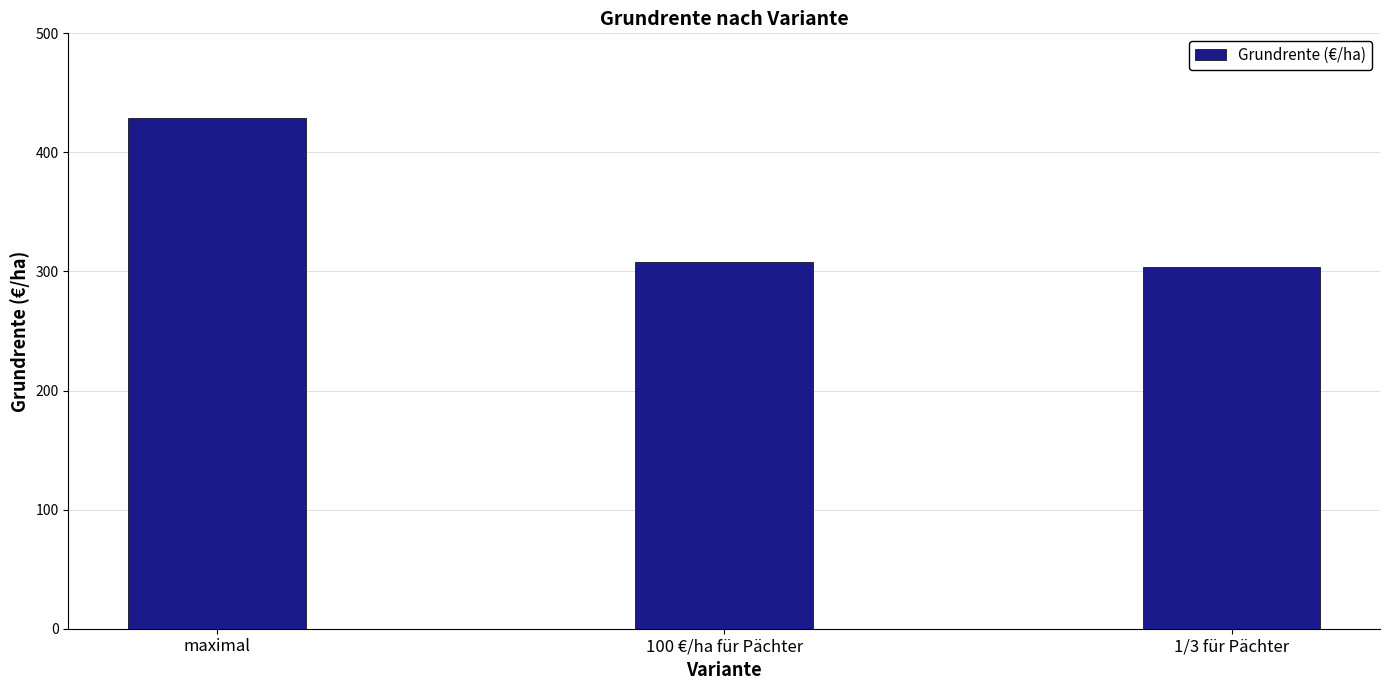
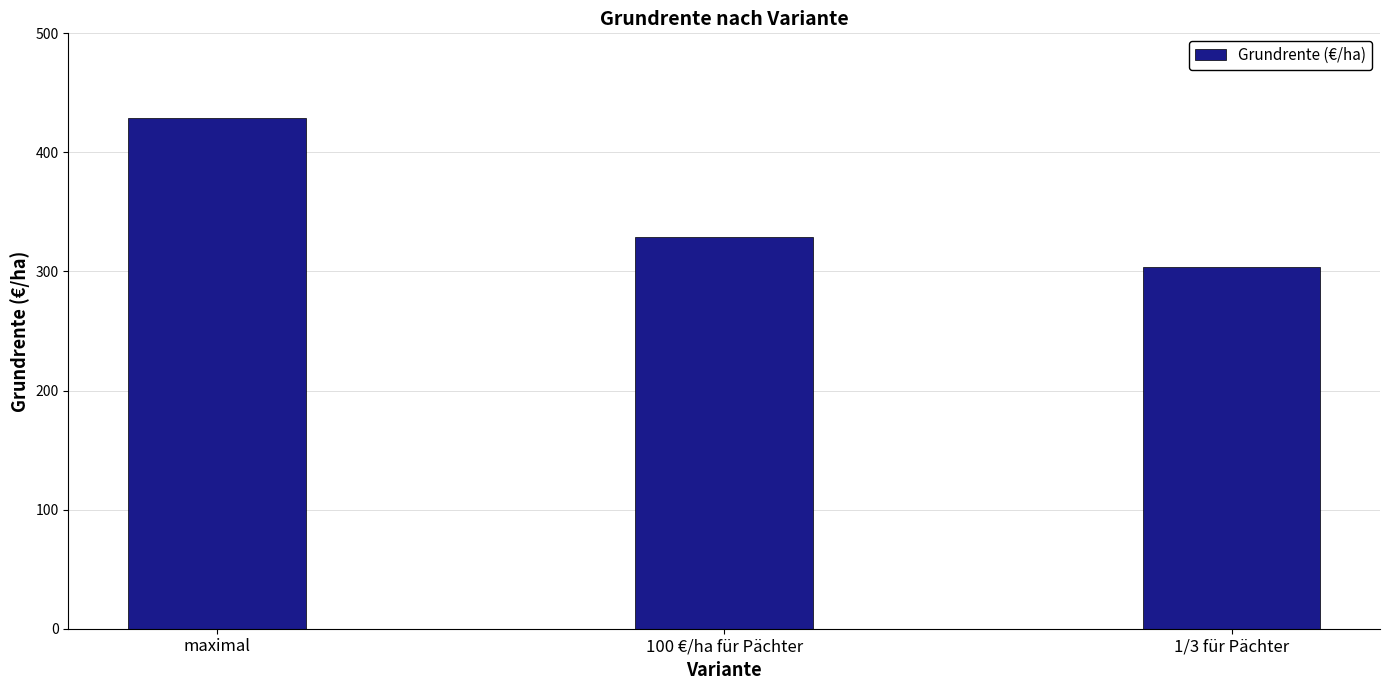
  {
    "maximal": 429,
-   "100 €/ha für Pächter": 308,
+   "100 €/ha für Pächter": 329,
    "1/3 für Pächter": 304
  }
